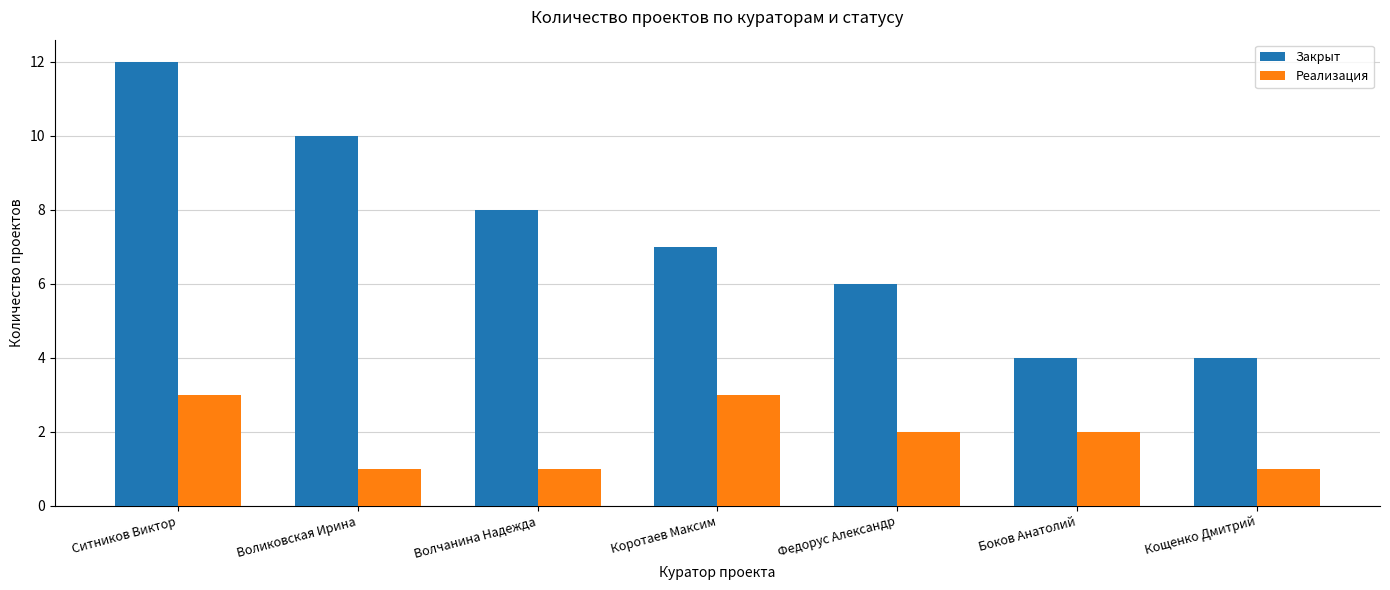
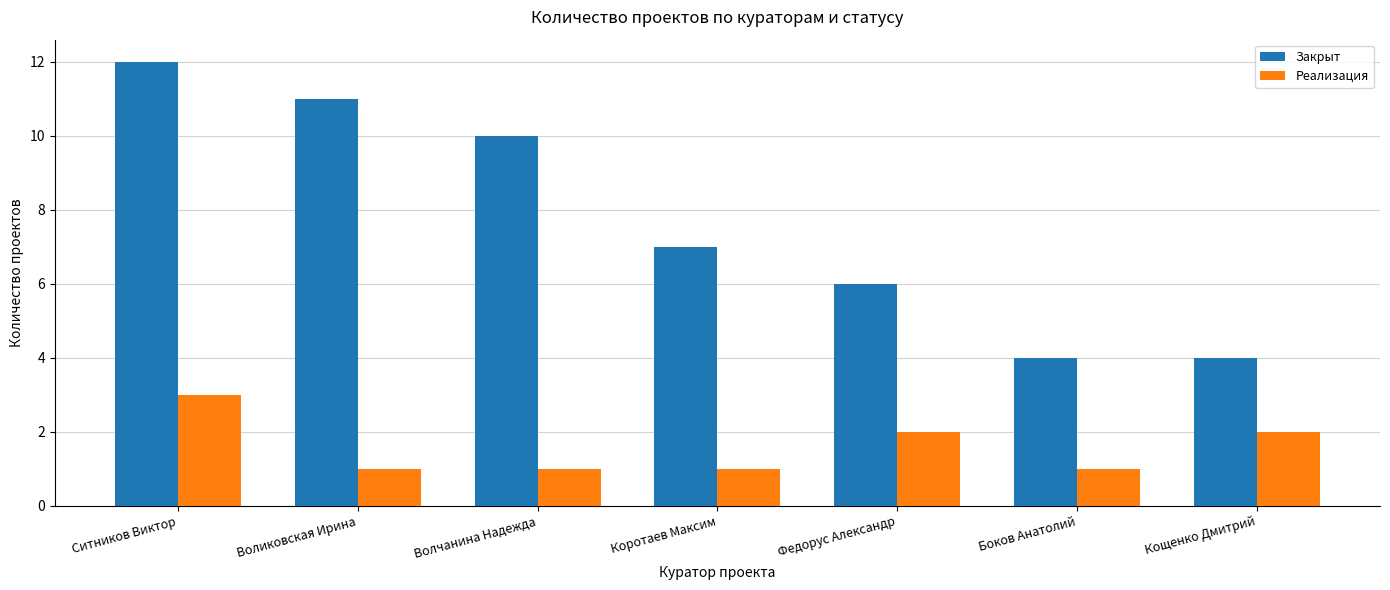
  {
    "Закрыт": {
      "Ситников Виктор": 12,
-     "Воликовская Ирина": 10,
-     "Волчанина Надежда": 8,
+     "Воликовская Ирина": 11,
+     "Волчанина Надежда": 10,
      "Коротаев Максим": 7,
      "Федорус Александр": 6,
      "Боков Анатолий": 4,
      "Кощенко Дмитрий": 4
    },
    "Реализация": {
      "Ситников Виктор": 3,
      "Воликовская Ирина": 1,
      "Волчанина Надежда": 1,
-     "Коротаев Максим": 3,
+     "Коротаев Максим": 1,
      "Федорус Александр": 2,
-     "Боков Анатолий": 2,
-     "Кощенко Дмитрий": 1
+     "Боков Анатолий": 1,
+     "Кощенко Дмитрий": 2
    }
  }
